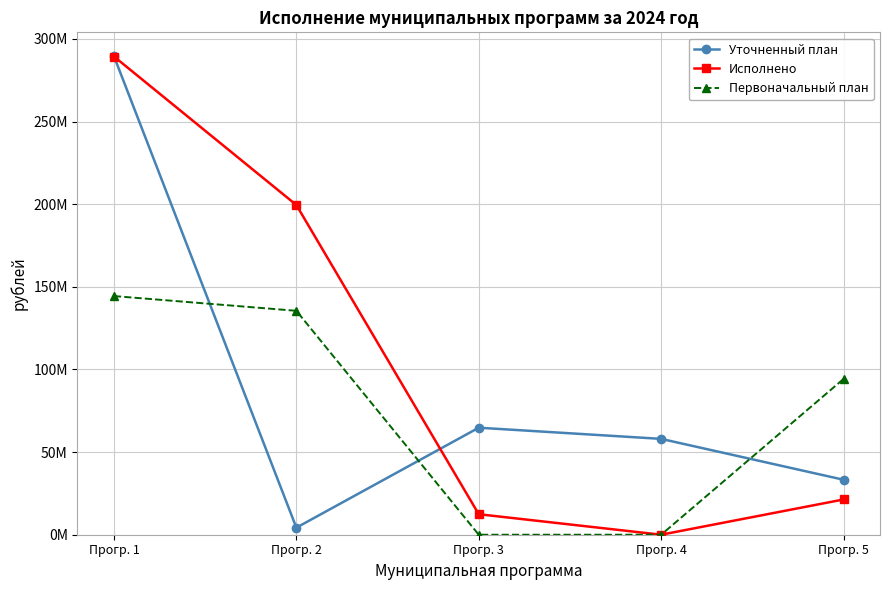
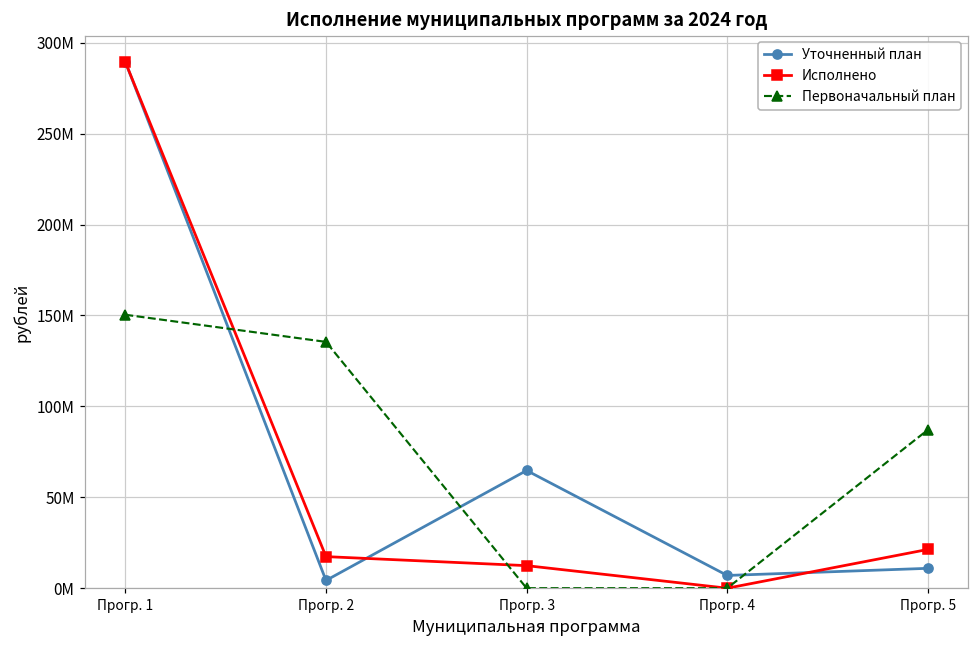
  {
    "Уточненный план": {
      "Прогр. 2": 4000000,
      "Прогр. 3": 65000000,
-     "Прогр. 4": 58000000,
-     "Прогр. 5": 33000000
+     "Прогр. 4": 7000000,
+     "Прогр. 5": 11000000
    },
    "Исполнено": {
-     "Прогр. 2": 199000000,
+     "Прогр. 2": 17000000,
      "Прогр. 3": 12000000,
      "Прогр. 5": 21000000
    },
    "Первоначальный план": {
-     "Прогр. 1": 144000000,
+     "Прогр. 1": 150000000,
      "Прогр. 2": 135000000,
      "Прогр. 3": 0,
-     "Прогр. 5": 94000000
+     "Прогр. 5": 87000000
    }
  }
